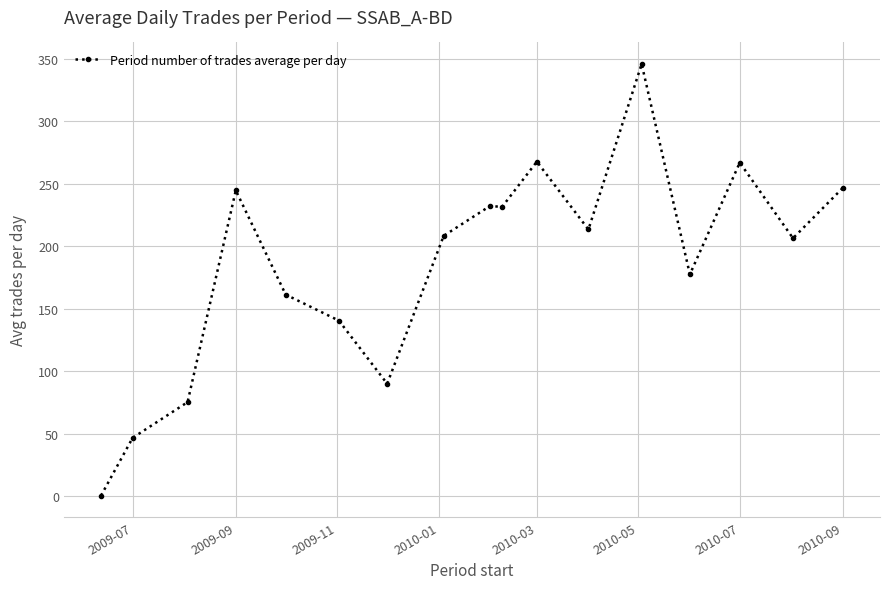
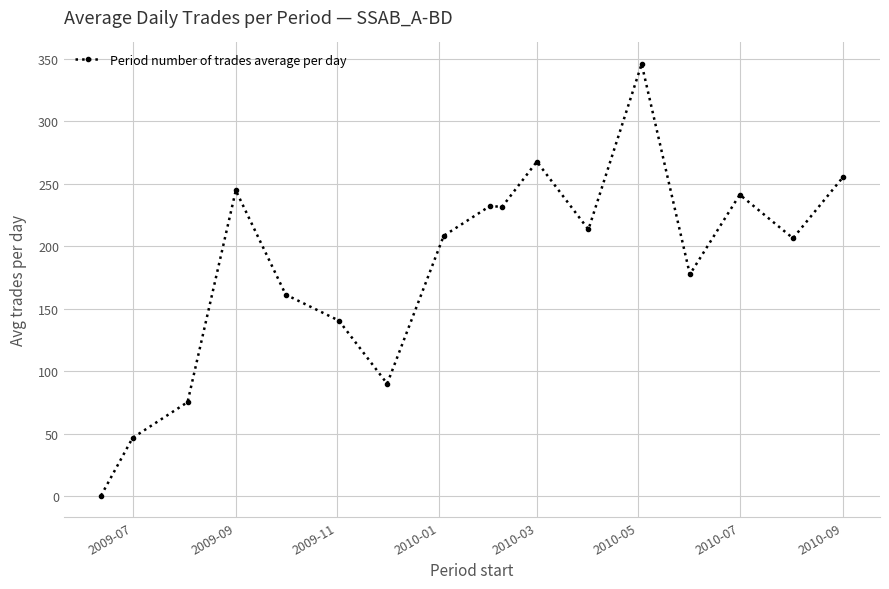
  {
    "2009-07": 47,
    "2009-09": 245,
    "2010-03": 268,
-   "2010-07": 267,
-   "2010-09": 247
+   "2010-07": 241,
+   "2010-09": 255
  }
